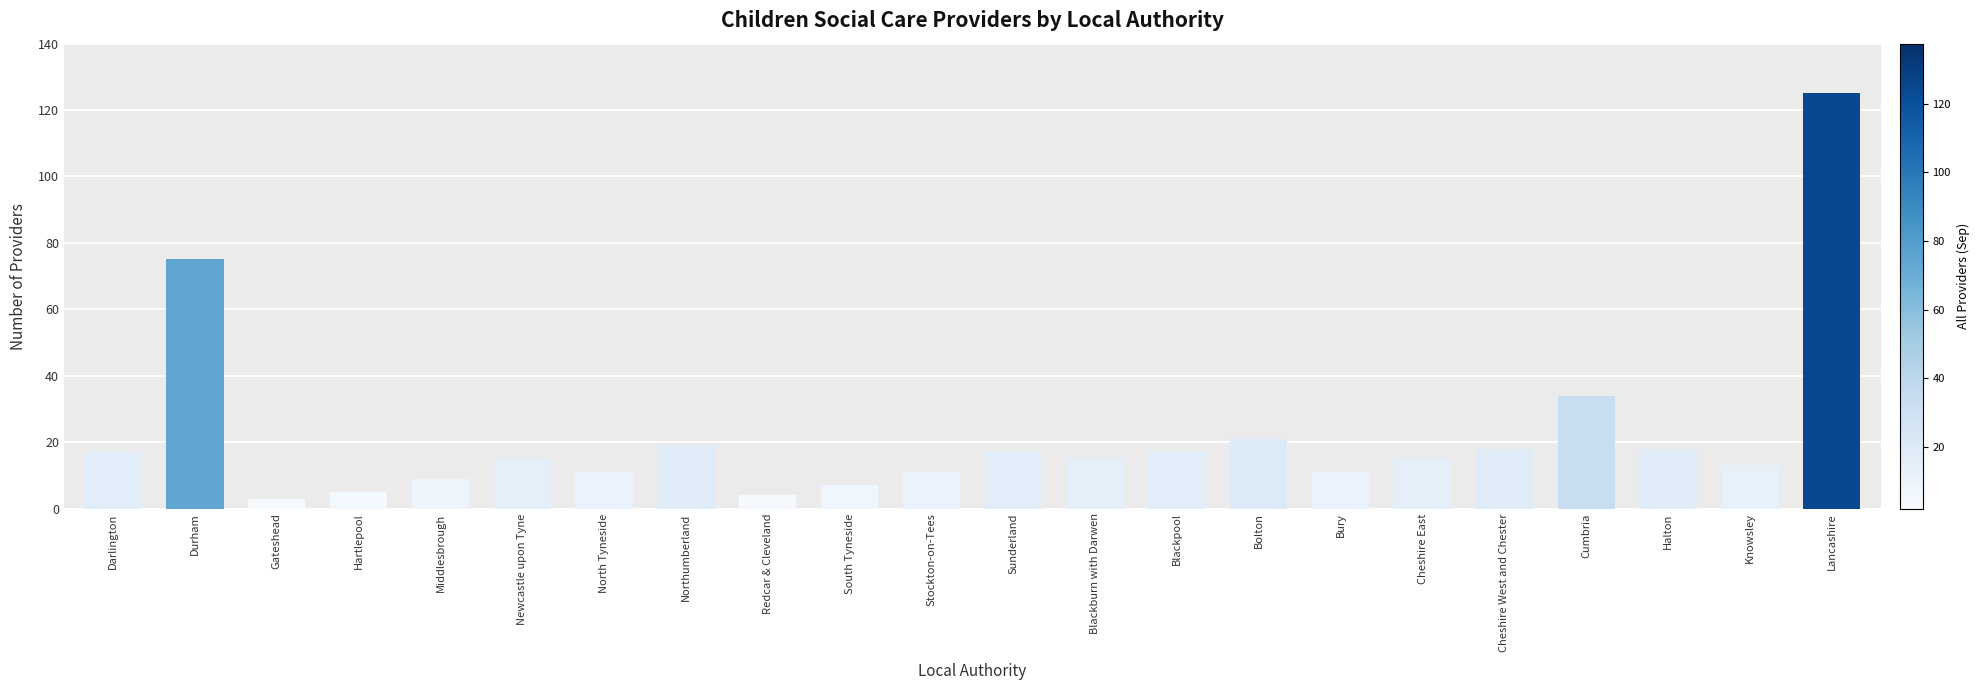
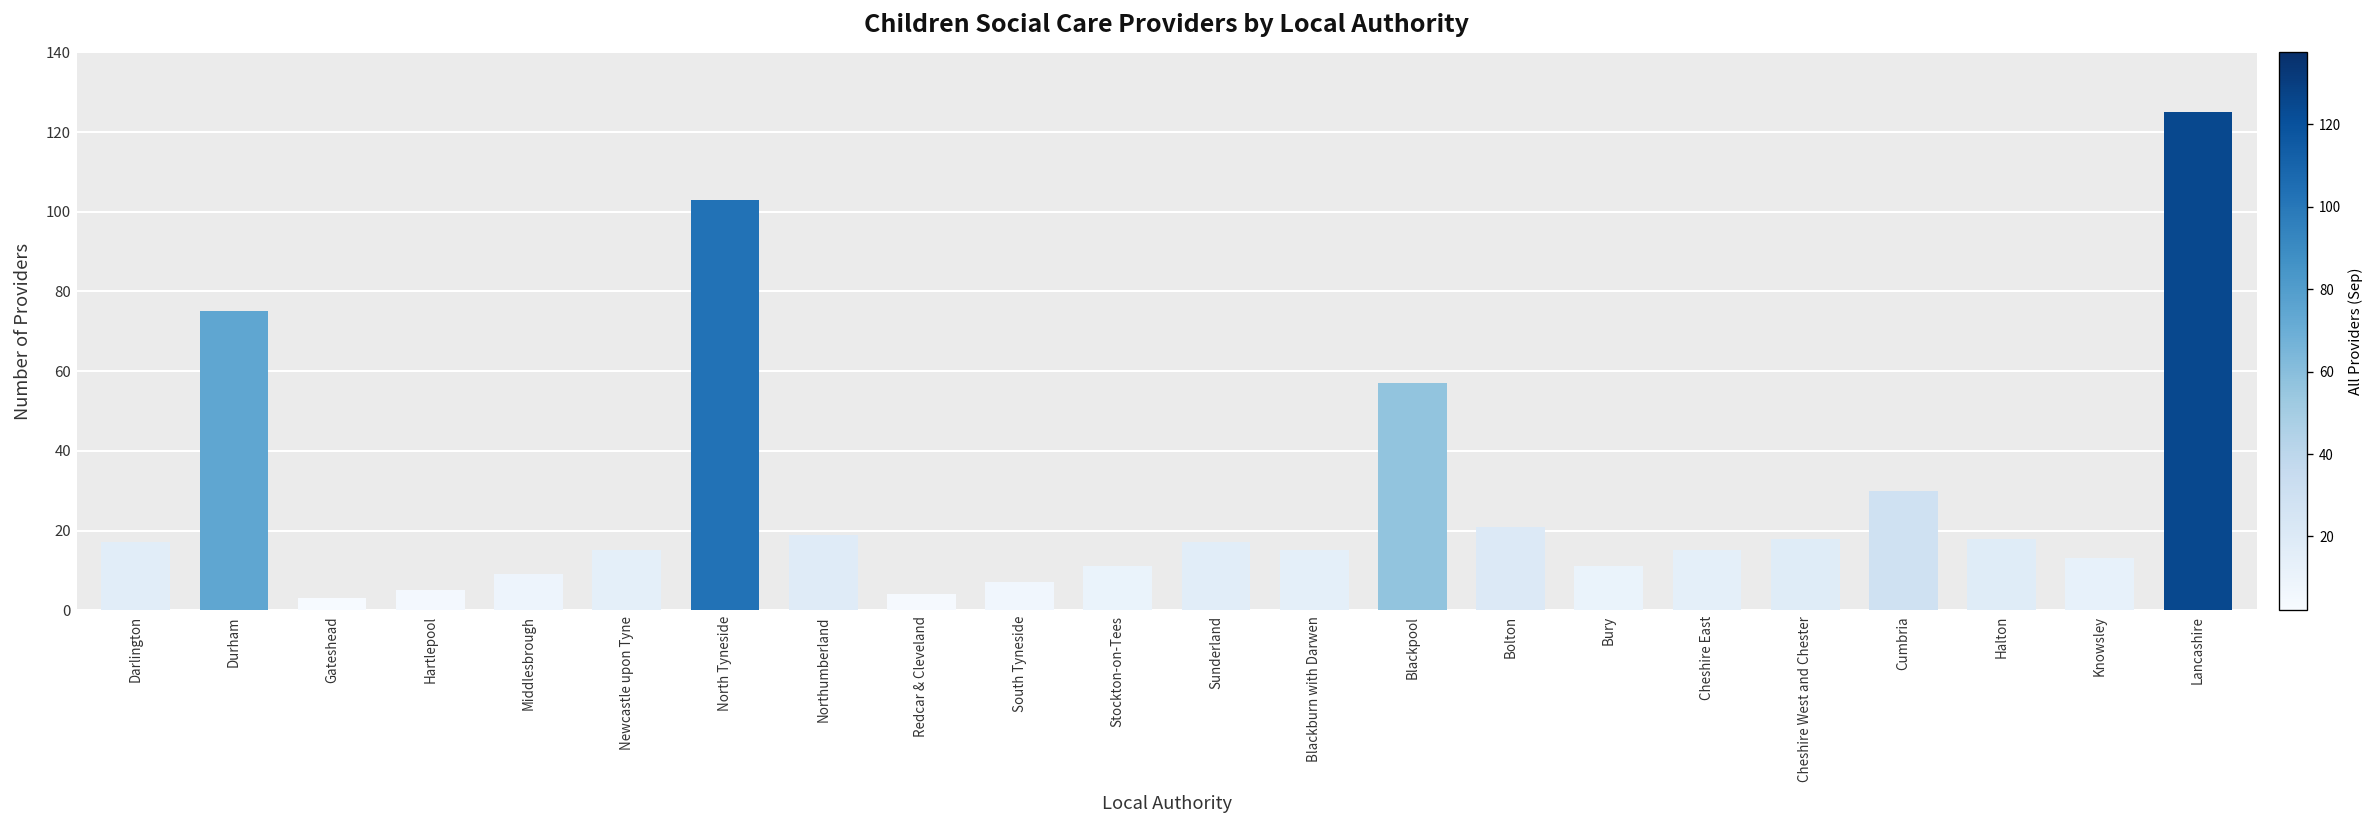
  {
    "Darlington": 17,
    "Durham": 75,
    "Gateshead": 3,
    "Hartlepool": 5,
    "Middlesbrough": 9,
    "Newcastle upon Tyne": 15,
-   "North Tyneside": 11,
+   "North Tyneside": 103,
    "Northumberland": 19,
    "Redcar & Cleveland": 4,
    "South Tyneside": 7,
    "Stockton-on-Tees": 11,
    "Sunderland": 17,
    "Blackburn with Darwen": 15,
-   "Blackpool": 17,
+   "Blackpool": 57,
    "Bolton": 21,
    "Bury": 11,
    "Cheshire East": 15,
    "Cheshire West and Chester": 18,
-   "Cumbria": 34,
+   "Cumbria": 30,
    "Halton": 18,
    "Knowsley": 13,
    "Lancashire": 125
  }
